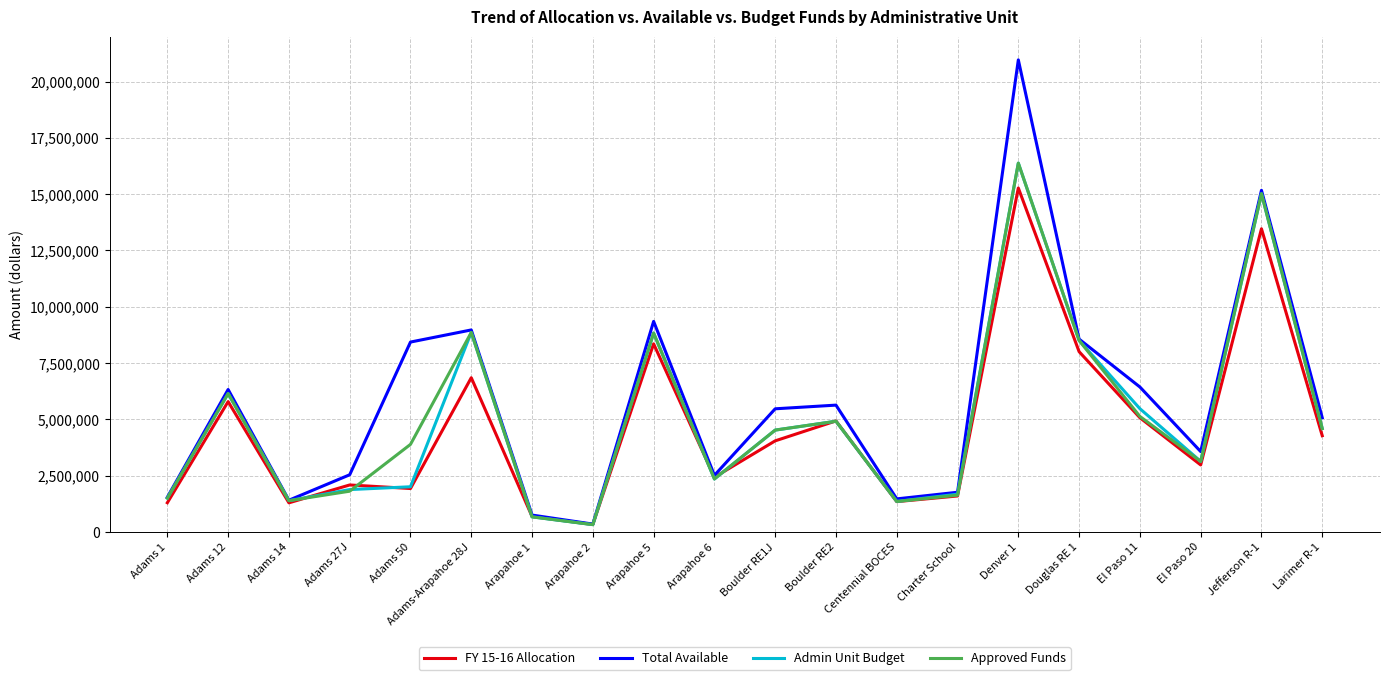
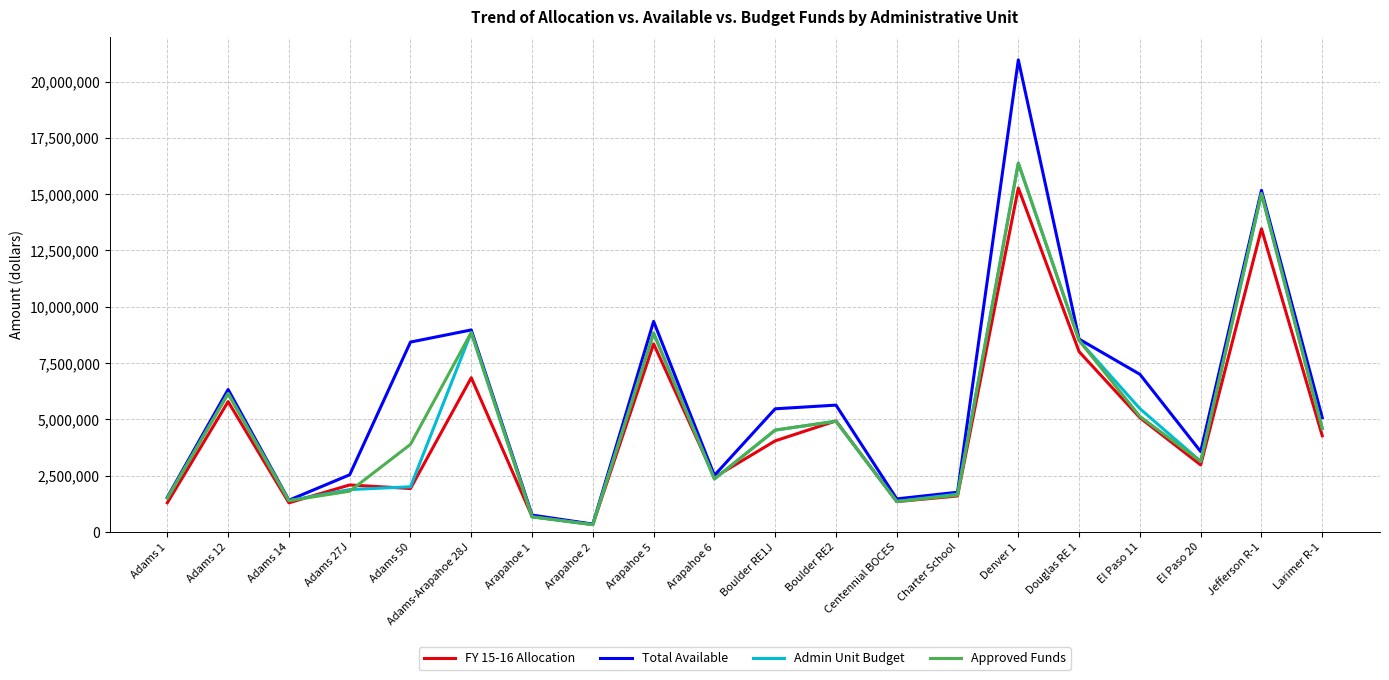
  {
    "FY 15-16 Allocation": {
      "Adams 1": "1,300,000",
      "Adams 12": "5,800,000",
      "Adams 27J": "2,100,000",
      "Adams-Arapahoe 28J": "6,800,000",
      "Arapahoe 5": "8,300,000",
      "Boulder RE1J": "4,000,000",
      "Denver 1": "15,300,000",
      "Douglas RE 1": "8,000,000",
      "El Paso 20": "3,000,000",
      "Jefferson R-1": "13,500,000",
      "Larimer R-1": "4,300,000"
    },
    "Total Available": {
      "Adams 12": "6,300,000",
      "Adams 27J": "2,500,000",
      "Adams 50": "8,400,000",
      "Arapahoe 5": "9,300,000",
      "Boulder RE1J": "5,500,000",
      "Boulder RE2": "5,600,000",
      "Denver 1": "21,000,000",
-     "El Paso 11": "6,400,000",
+     "El Paso 11": "7,000,000",
      "El Paso 20": "3,600,000",
      "Jefferson R-1": "15,200,000",
      "Larimer R-1": "5,100,000"
    },
    "Admin Unit Budget": {
      "El Paso 11": "5,500,000"
    },
    "Approved Funds": {
      "Adams 50": "3,900,000"
    }
  }
